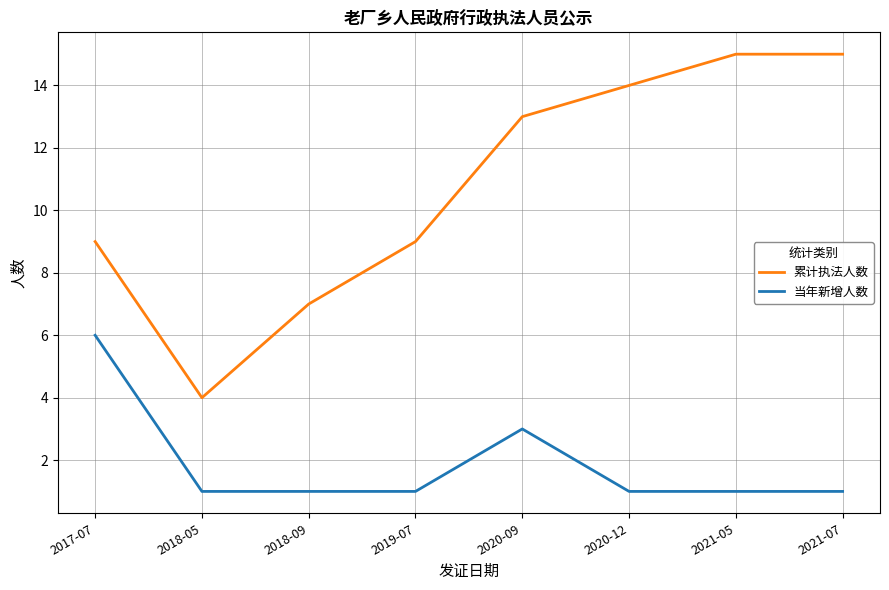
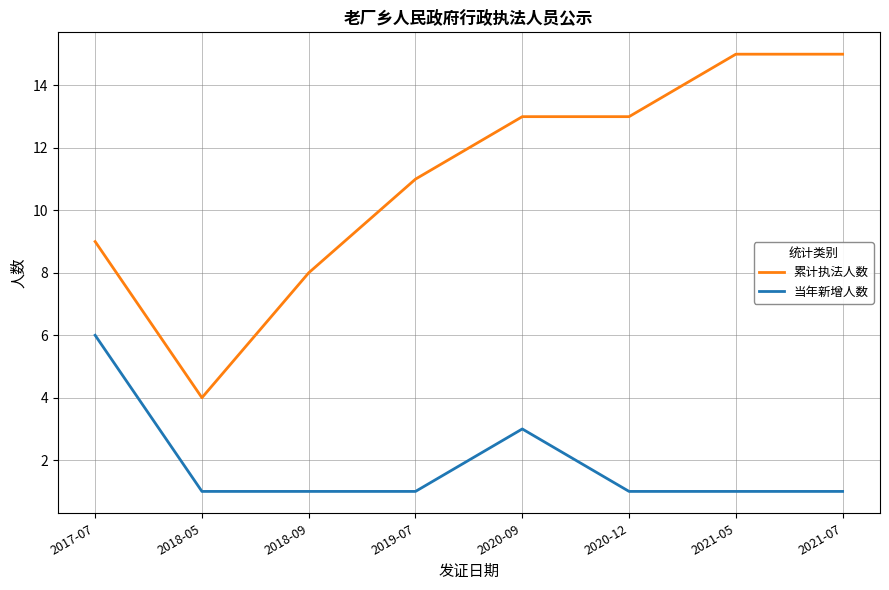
  {
    "累计执法人数": {
      "2017-07": 9,
      "2018-05": 4,
-     "2018-09": 7,
-     "2019-07": 9,
+     "2018-09": 8,
+     "2019-07": 11,
      "2020-09": 13,
-     "2020-12": 14,
+     "2020-12": 13,
      "2021-05": 15,
      "2021-07": 15
    },
    "当年新增人数": {
      "2017-07": 6,
      "2018-05": 1,
      "2018-09": 1,
      "2019-07": 1,
      "2020-09": 3,
      "2020-12": 1,
      "2021-05": 1,
      "2021-07": 1
    }
  }
